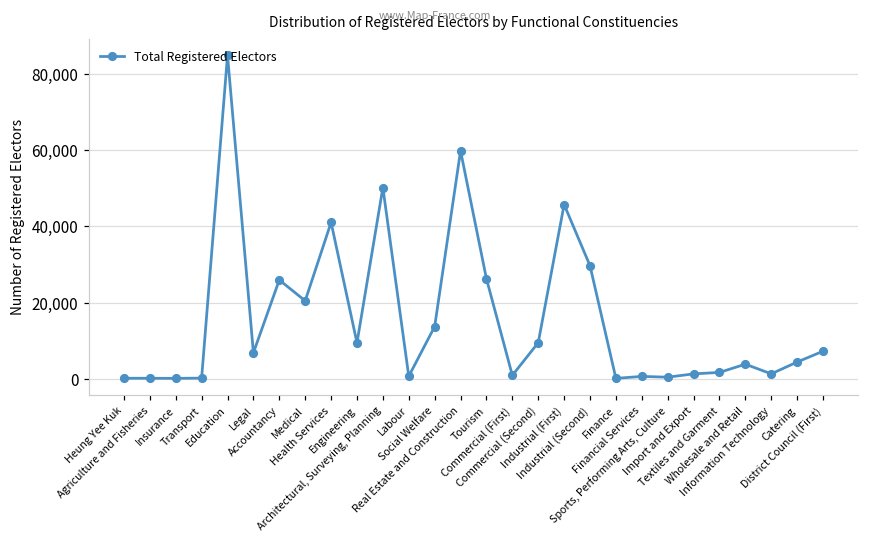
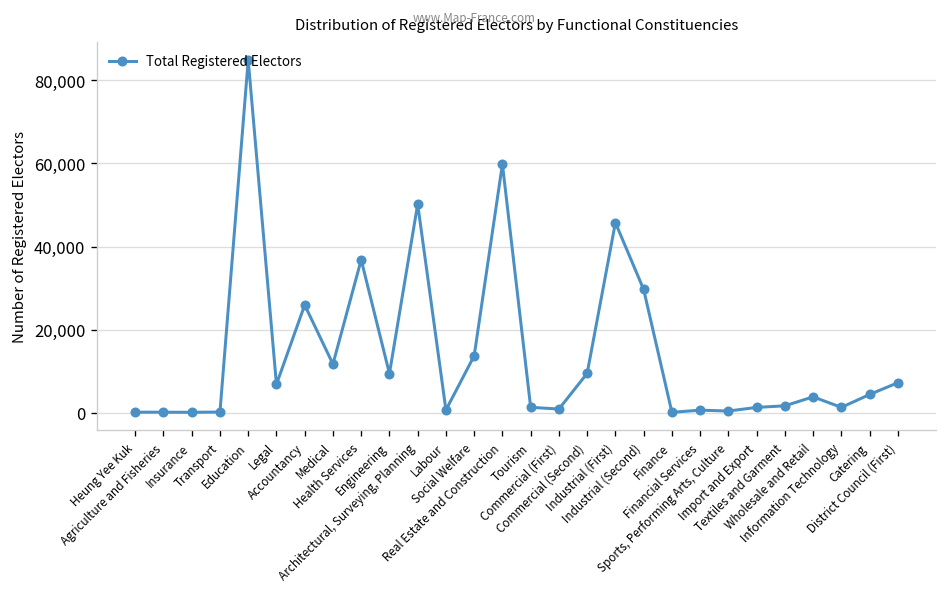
  {
    "Heung Yee Kuk": "0",
    "Agriculture and Fisheries": "0",
    "Insurance": "0",
    "Transport": "0",
    "Education": "85,000",
    "Legal": "7,000",
    "Accountancy": "26,000",
-   "Medical": "20,000",
-   "Health Services": "41,000",
+   "Medical": "12,000",
+   "Health Services": "37,000",
    "Engineering": "9,000",
    "Architectural, Surveying, Planning": "50,000",
    "Labour": "1,000",
    "Social Welfare": "14,000",
    "Real Estate and Construction": "60,000",
-   "Tourism": "26,000",
+   "Tourism": "1,000",
    "Commercial (First)": "1,000",
    "Commercial (Second)": "9,000",
    "Industrial (First)": "46,000",
    "Industrial (Second)": "30,000",
    "Finance": "0",
    "Financial Services": "1,000",
    "Sports, Performing Arts, Culture": "0",
    "Import and Export": "1,000",
    "Textiles and Garment": "2,000",
    "Wholesale and Retail": "4,000",
    "Information Technology": "1,000",
    "Catering": "4,000",
    "District Council (First)": "7,000"
  }
